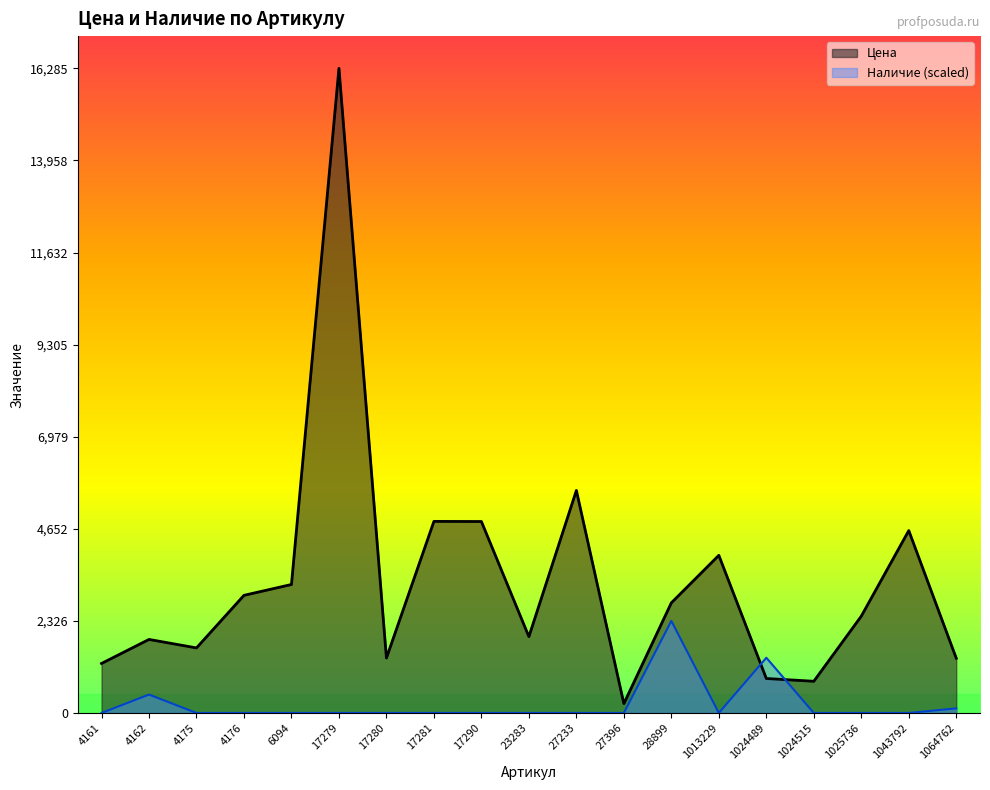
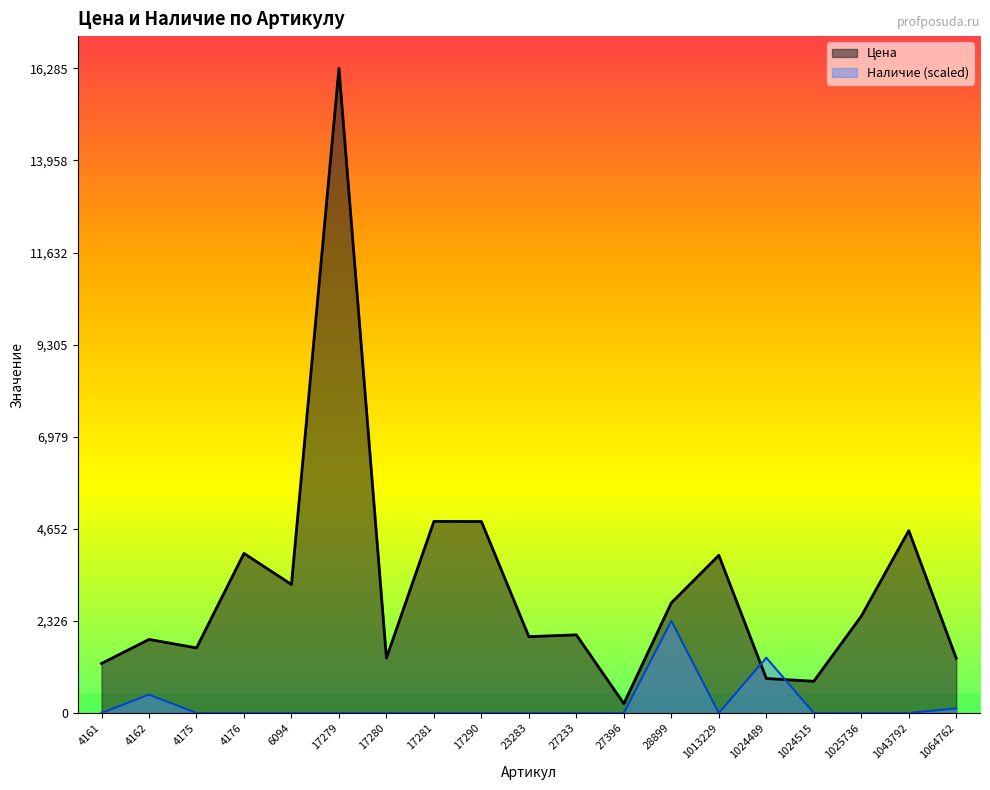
  {
    "Цена": {
      "4161": "1,300",
      "4162": "1,900",
      "4175": "1,600",
-     "4176": "3,000",
+     "4176": "4,000",
      "6094": "3,200",
      "17279": "16,300",
      "17280": "1,400",
      "17281": "4,800",
      "17290": "4,800",
      "23283": "1,900",
-     "27233": "5,600",
+     "27233": "2,000",
      "28899": "2,800",
      "1013229": "4,000",
      "1024489": "900",
      "1024515": "800",
      "1025736": "2,400",
      "1043792": "4,600",
      "1064762": "1,400"
    },
    "Наличие (scaled)": {
      "28899": "2,300",
      "1024489": "1,400"
    }
  }
